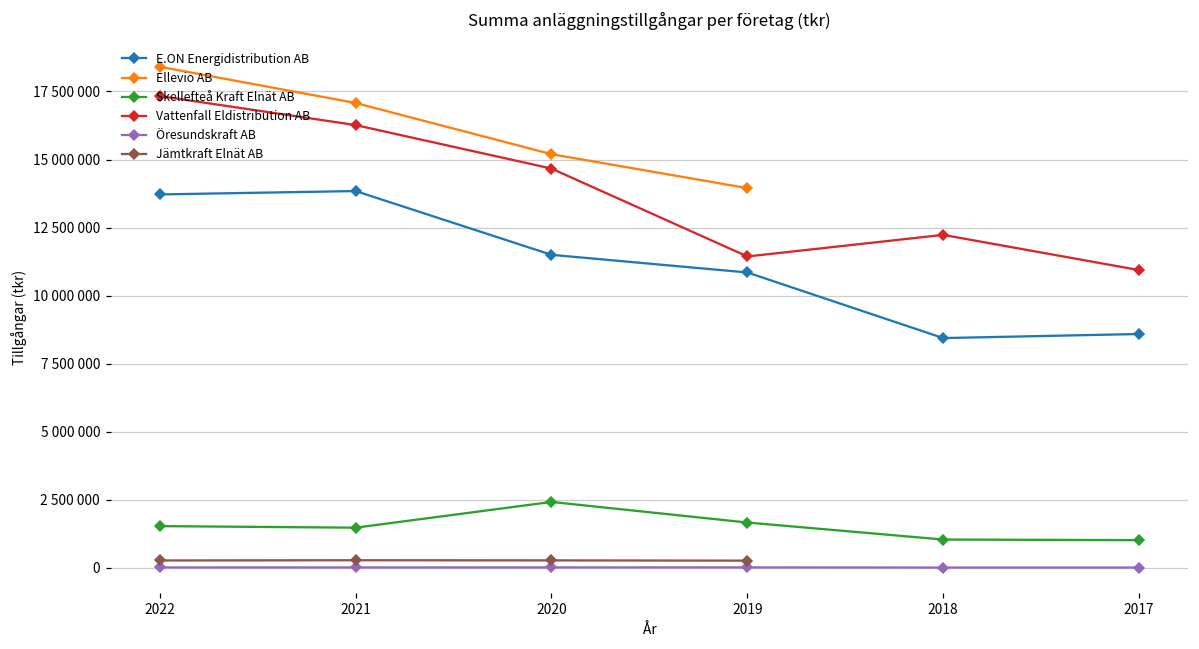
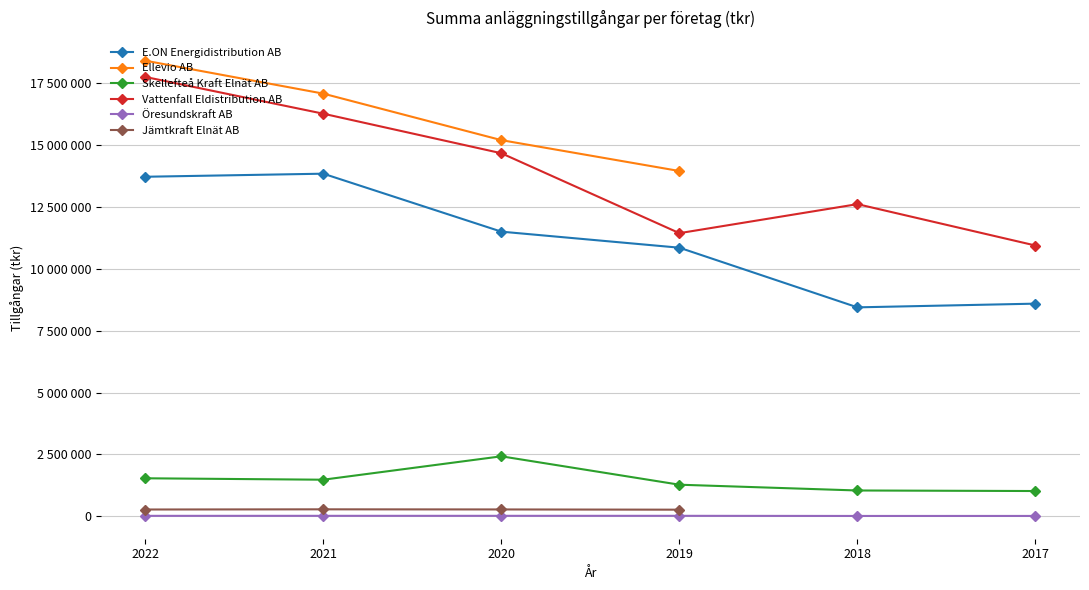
  {
    "E.ON Energidistribution AB": {
      "2022": 13700000,
      "2021": 13800000,
      "2020": 11500000,
      "2019": 10900000,
      "2018": 8400000,
      "2017": 8600000
    },
    "Ellevio AB": {
      "2022": 18400000,
      "2021": 17100000,
      "2020": 15200000,
      "2019": 13900000
    },
    "Skellefteå Kraft Elnät AB": {
      "2022": 1500000,
      "2021": 1500000,
      "2020": 2400000,
-     "2019": 1700000,
+     "2019": 1300000,
      "2018": 1000000,
      "2017": 1000000
    },
    "Vattenfall Eldistribution AB": {
-     "2022": 17300000,
+     "2022": 17800000,
      "2021": 16300000,
      "2020": 14700000,
      "2019": 11400000,
-     "2018": 12200000,
+     "2018": 12600000,
      "2017": 10900000
    },
    "Öresundskraft AB": {
      "2022": 0,
      "2021": 0,
      "2020": 0,
      "2019": 0,
      "2018": 0,
      "2017": 0
    },
    "Jämtkraft Elnät AB": {
      "2022": 300000,
      "2021": 300000,
      "2020": 300000,
      "2019": 300000
    }
  }
